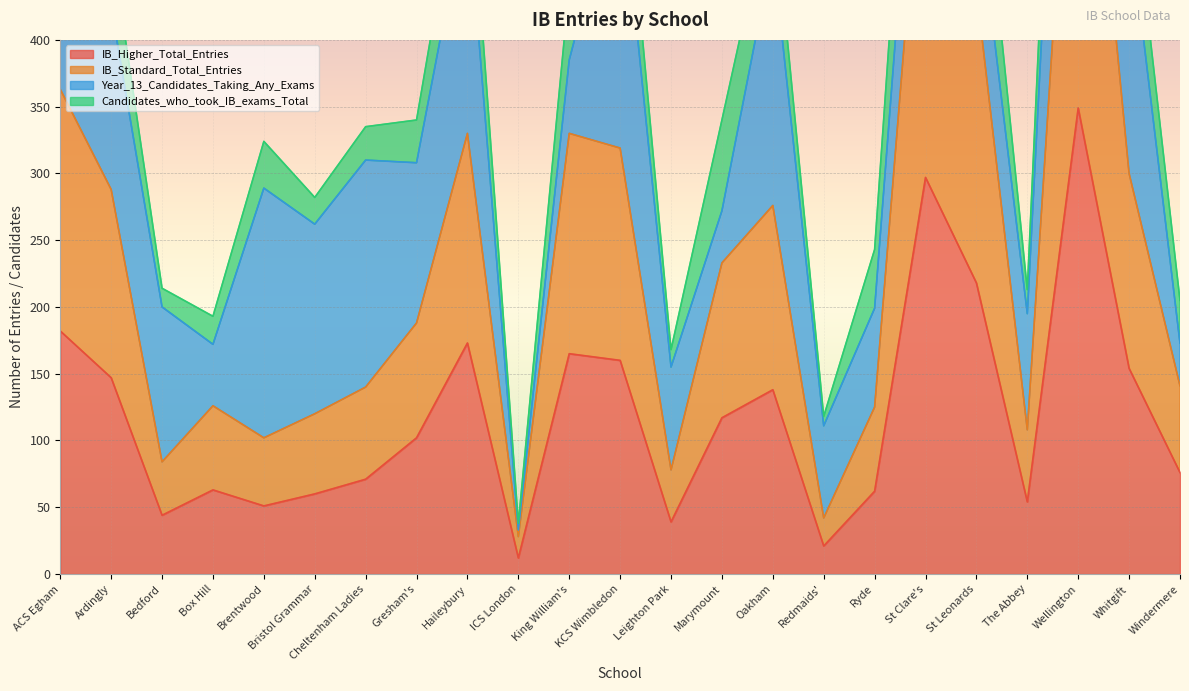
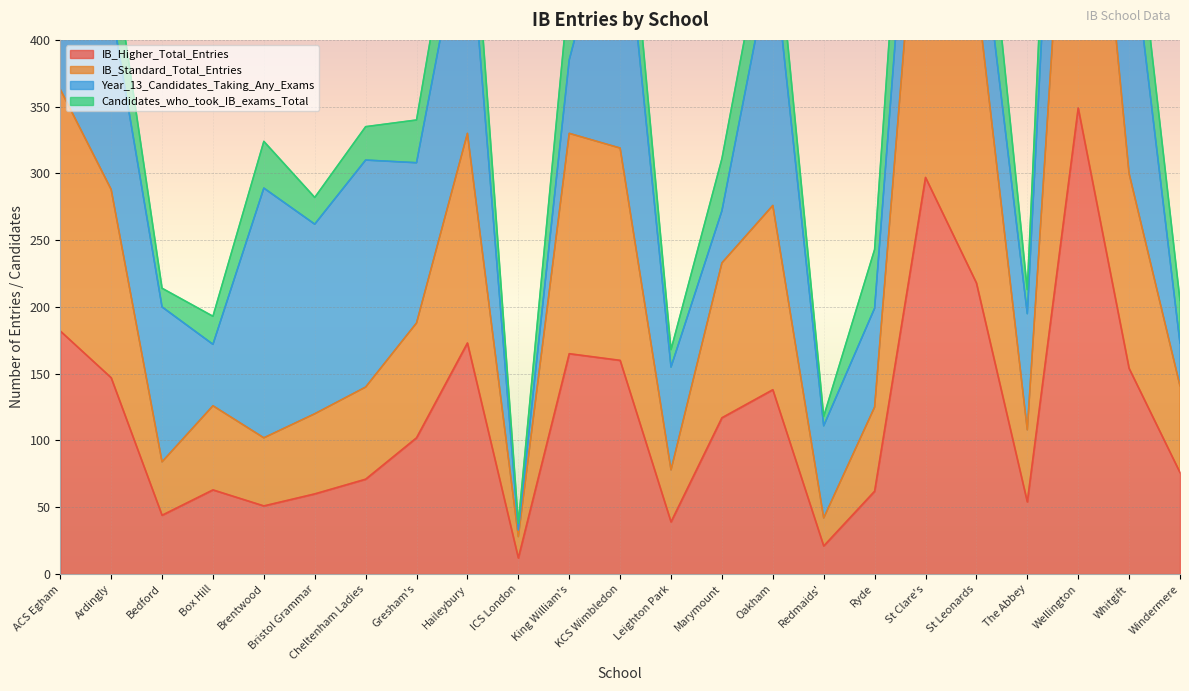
  {
    "Year_13_Candidates_Taking_Any_Exams": {
      "Bedford": 116,
      "Box Hill": 46,
      "Brentwood": 187,
      "Bristol Grammar": 142,
      "Cheltenham Ladies": 170,
      "Gresham's": 120,
      "ICS London": 5,
      "King William's": 55,
      "Leighton Park": 77,
      "Marymount": 39,
      "Redmaids'": 69,
      "Ryde": 74,
      "The Abbey": 87,
      "Windermere": 32
    },
    "Candidates_who_took_IB_exams_Total": {
      "Bedford": 14,
      "Box Hill": 21,
      "Brentwood": 35,
      "Bristol Grammar": 20,
      "Cheltenham Ladies": 25,
      "Gresham's": 32,
      "ICS London": 5,
      "Leighton Park": 13,
-     "Marymount": 68,
+     "Marymount": 39,
      "Redmaids'": 7,
      "Ryde": 44,
      "The Abbey": 18,
      "Windermere": 32
    }
  }
